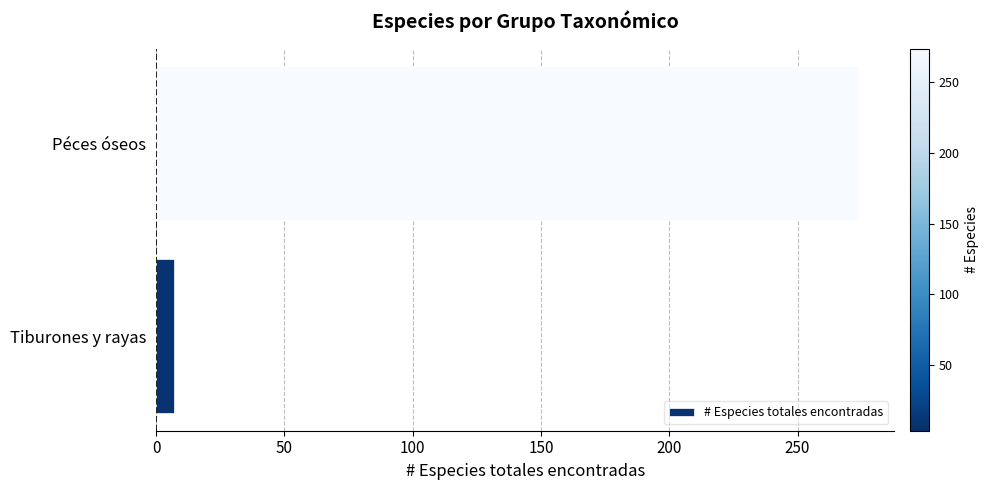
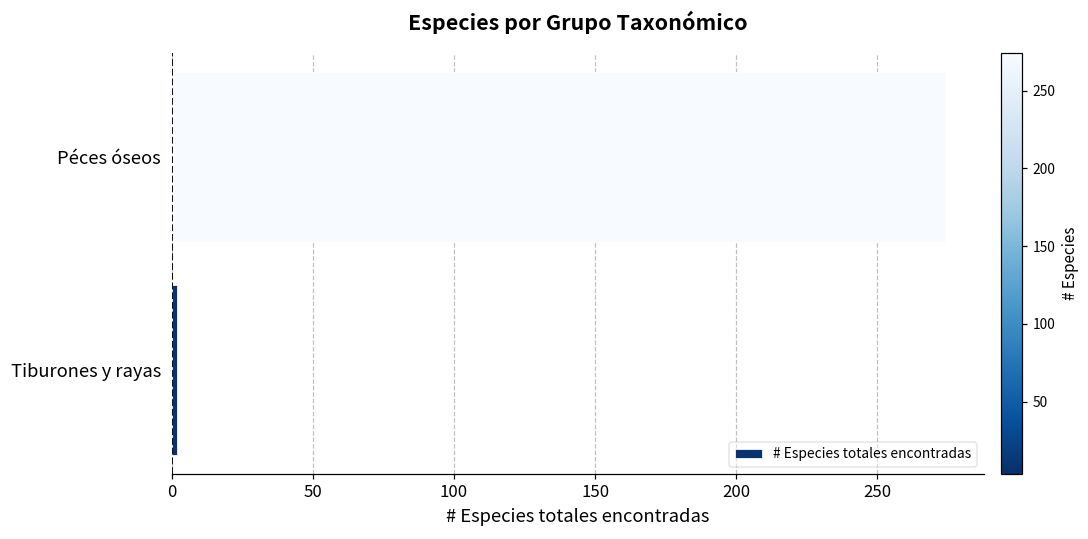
  {
    "Péces óseos": 274,
-   "Tiburones y rayas": 7
+   "Tiburones y rayas": 2
  }
